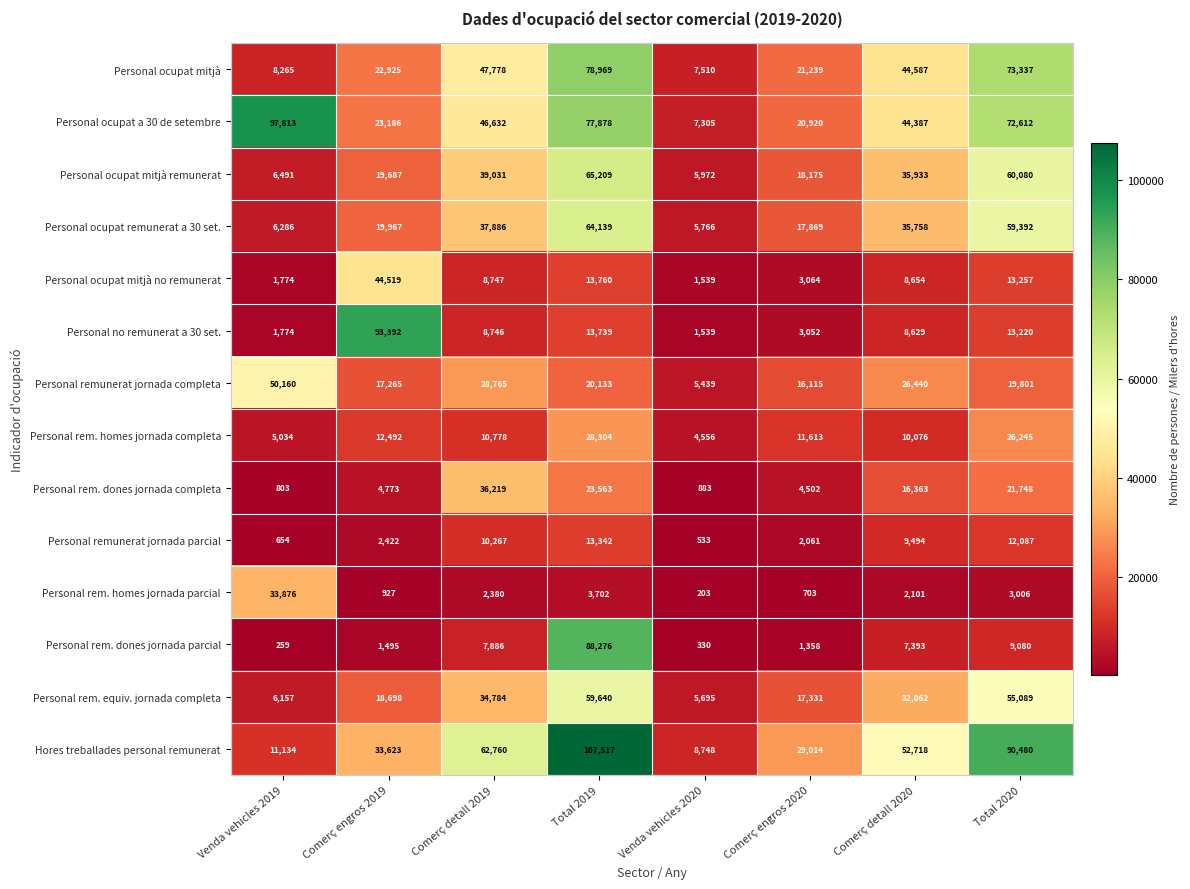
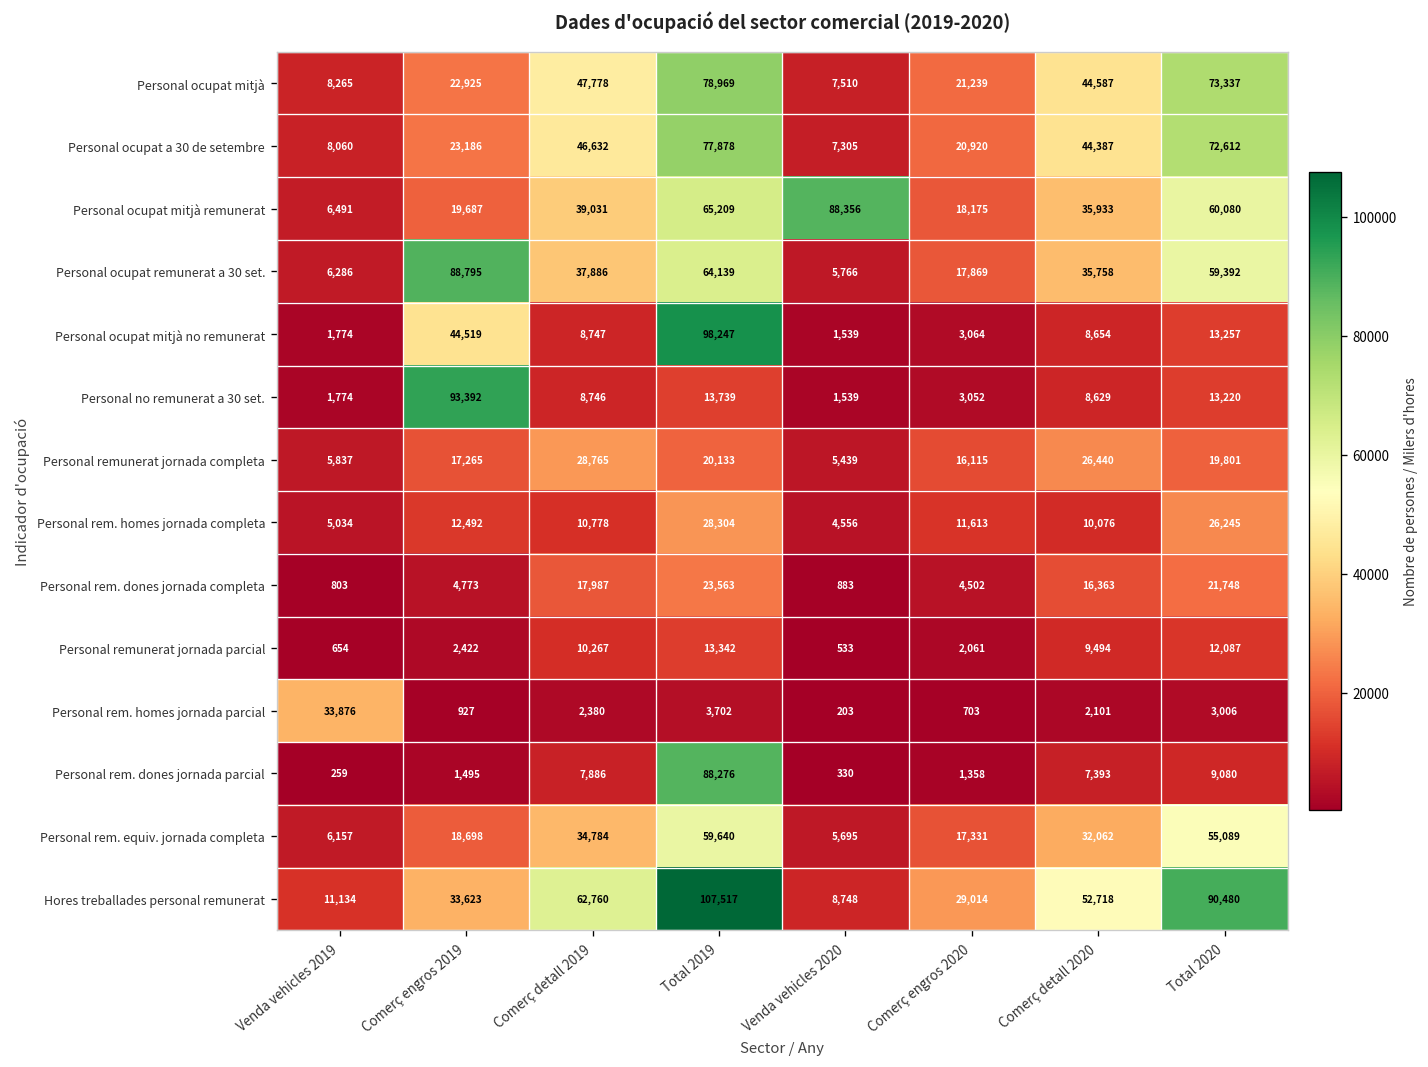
  {
    "Personal ocupat mitjà": {
      "Venda vehicles 2019": "8,265",
      "Comerç engros 2019": "22,925",
      "Comerç detall 2019": "47,778",
      "Total 2019": "78,969",
      "Venda vehicles 2020": "7,510",
      "Comerç engros 2020": "21,239",
      "Comerç detall 2020": "44,587",
      "Total 2020": "73,337"
    },
    "Personal ocupat a 30 de setembre": {
-     "Venda vehicles 2019": "97,813",
+     "Venda vehicles 2019": "8,060",
      "Comerç engros 2019": "23,186",
      "Comerç detall 2019": "46,632",
      "Total 2019": "77,878",
      "Venda vehicles 2020": "7,305",
      "Comerç engros 2020": "20,920",
      "Comerç detall 2020": "44,387",
      "Total 2020": "72,612"
    },
    "Personal ocupat mitjà remunerat": {
      "Venda vehicles 2019": "6,491",
      "Comerç engros 2019": "19,687",
      "Comerç detall 2019": "39,031",
      "Total 2019": "65,209",
-     "Venda vehicles 2020": "5,972",
+     "Venda vehicles 2020": "88,356",
      "Comerç engros 2020": "18,175",
      "Comerç detall 2020": "35,933",
      "Total 2020": "60,080"
    },
    "Personal ocupat remunerat a 30 set.": {
      "Venda vehicles 2019": "6,286",
-     "Comerç engros 2019": "19,967",
+     "Comerç engros 2019": "88,795",
      "Comerç detall 2019": "37,886",
      "Total 2019": "64,139",
      "Venda vehicles 2020": "5,766",
      "Comerç engros 2020": "17,869",
      "Comerç detall 2020": "35,758",
      "Total 2020": "59,392"
    },
    "Personal ocupat mitjà no remunerat": {
      "Venda vehicles 2019": "1,774",
      "Comerç engros 2019": "44,519",
      "Comerç detall 2019": "8,747",
-     "Total 2019": "13,760",
+     "Total 2019": "98,247",
      "Venda vehicles 2020": "1,539",
      "Comerç engros 2020": "3,064",
      "Comerç detall 2020": "8,654",
      "Total 2020": "13,257"
    },
    "Personal no remunerat a 30 set.": {
      "Venda vehicles 2019": "1,774",
      "Comerç engros 2019": "93,392",
      "Comerç detall 2019": "8,746",
      "Total 2019": "13,739",
      "Venda vehicles 2020": "1,539",
      "Comerç engros 2020": "3,052",
      "Comerç detall 2020": "8,629",
      "Total 2020": "13,220"
    },
    "Personal remunerat jornada completa": {
-     "Venda vehicles 2019": "50,160",
+     "Venda vehicles 2019": "5,837",
      "Comerç engros 2019": "17,265",
      "Comerç detall 2019": "28,765",
      "Total 2019": "20,133",
      "Venda vehicles 2020": "5,439",
      "Comerç engros 2020": "16,115",
      "Comerç detall 2020": "26,440",
      "Total 2020": "19,801"
    },
    "Personal rem. homes jornada completa": {
      "Venda vehicles 2019": "5,034",
      "Comerç engros 2019": "12,492",
      "Comerç detall 2019": "10,778",
      "Total 2019": "28,304",
      "Venda vehicles 2020": "4,556",
      "Comerç engros 2020": "11,613",
      "Comerç detall 2020": "10,076",
      "Total 2020": "26,245"
    },
    "Personal rem. dones jornada completa": {
      "Venda vehicles 2019": "803",
      "Comerç engros 2019": "4,773",
-     "Comerç detall 2019": "36,219",
+     "Comerç detall 2019": "17,987",
      "Total 2019": "23,563",
      "Venda vehicles 2020": "883",
      "Comerç engros 2020": "4,502",
      "Comerç detall 2020": "16,363",
      "Total 2020": "21,748"
    },
    "Personal remunerat jornada parcial": {
      "Venda vehicles 2019": "654",
      "Comerç engros 2019": "2,422",
      "Comerç detall 2019": "10,267",
      "Total 2019": "13,342",
      "Venda vehicles 2020": "533",
      "Comerç engros 2020": "2,061",
      "Comerç detall 2020": "9,494",
      "Total 2020": "12,087"
    },
    "Personal rem. homes jornada parcial": {
      "Venda vehicles 2019": "33,876",
      "Comerç engros 2019": "927",
      "Comerç detall 2019": "2,380",
      "Total 2019": "3,702",
      "Venda vehicles 2020": "203",
      "Comerç engros 2020": "703",
      "Comerç detall 2020": "2,101",
      "Total 2020": "3,006"
    },
    "Personal rem. dones jornada parcial": {
      "Venda vehicles 2019": "259",
      "Comerç engros 2019": "1,495",
      "Comerç detall 2019": "7,886",
      "Total 2019": "88,276",
      "Venda vehicles 2020": "330",
      "Comerç engros 2020": "1,358",
      "Comerç detall 2020": "7,393",
      "Total 2020": "9,080"
    },
    "Personal rem. equiv. jornada completa": {
      "Venda vehicles 2019": "6,157",
      "Comerç engros 2019": "18,698",
      "Comerç detall 2019": "34,784",
      "Total 2019": "59,640",
      "Venda vehicles 2020": "5,695",
      "Comerç engros 2020": "17,331",
      "Comerç detall 2020": "32,062",
      "Total 2020": "55,089"
    },
    "Hores treballades personal remunerat": {
      "Venda vehicles 2019": "11,134",
      "Comerç engros 2019": "33,623",
      "Comerç detall 2019": "62,760",
      "Total 2019": "107,517",
      "Venda vehicles 2020": "8,748",
      "Comerç engros 2020": "29,014",
      "Comerç detall 2020": "52,718",
      "Total 2020": "90,480"
    }
  }
